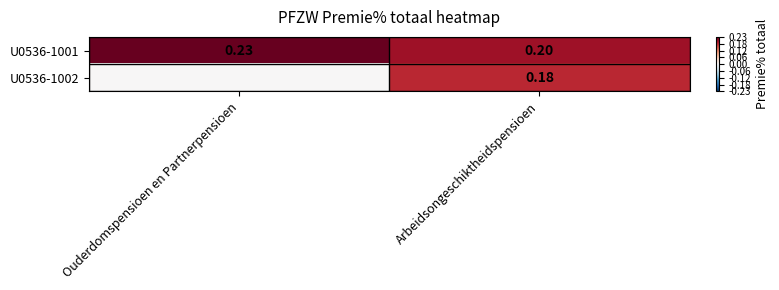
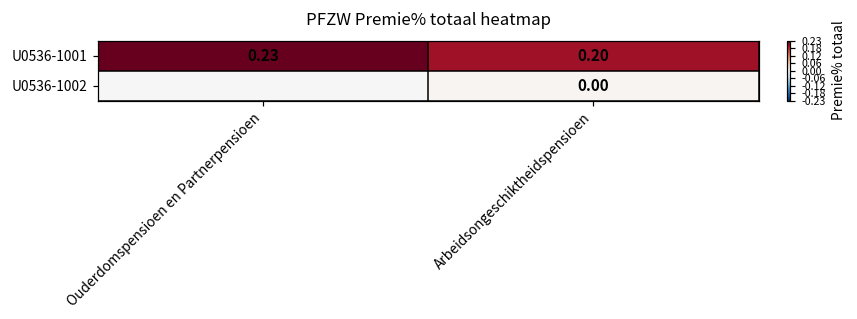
  {
    "U0536-1001": {
      "Ouderdomspensioen en Partnerpensioen": 0.23,
      "Arbeidsongeschiktheidspensioen": 0.20
    },
    "U0536-1002": {
-     "Arbeidsongeschiktheidspensioen": 0.18
+     "Arbeidsongeschiktheidspensioen": 0.00
    }
  }
